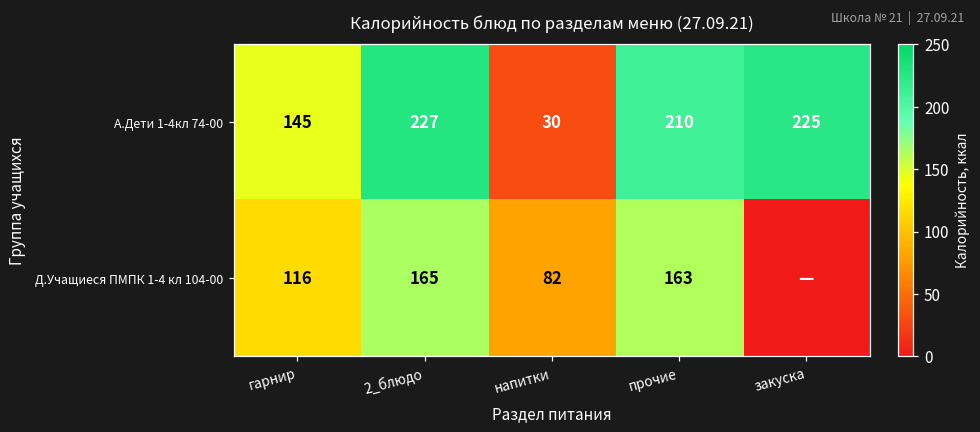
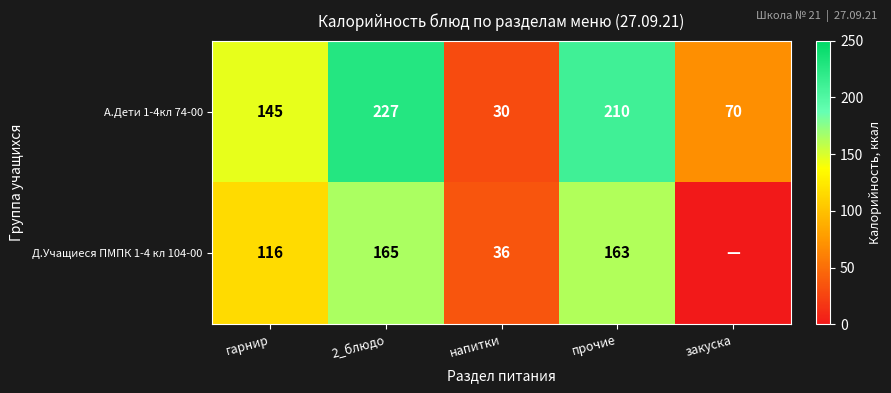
  {
    "А.Дети 1-4кл 74-00": {
      "гарнир": 145,
      "2_блюдо": 227,
      "напитки": 30,
      "прочие": 210,
-     "закуска": 225
+     "закуска": 70
    },
    "Д.Учащиеся ПМПК 1-4 кл 104-00": {
      "гарнир": 116,
      "2_блюдо": 165,
-     "напитки": 82,
+     "напитки": 36,
      "прочие": 163
    }
  }
